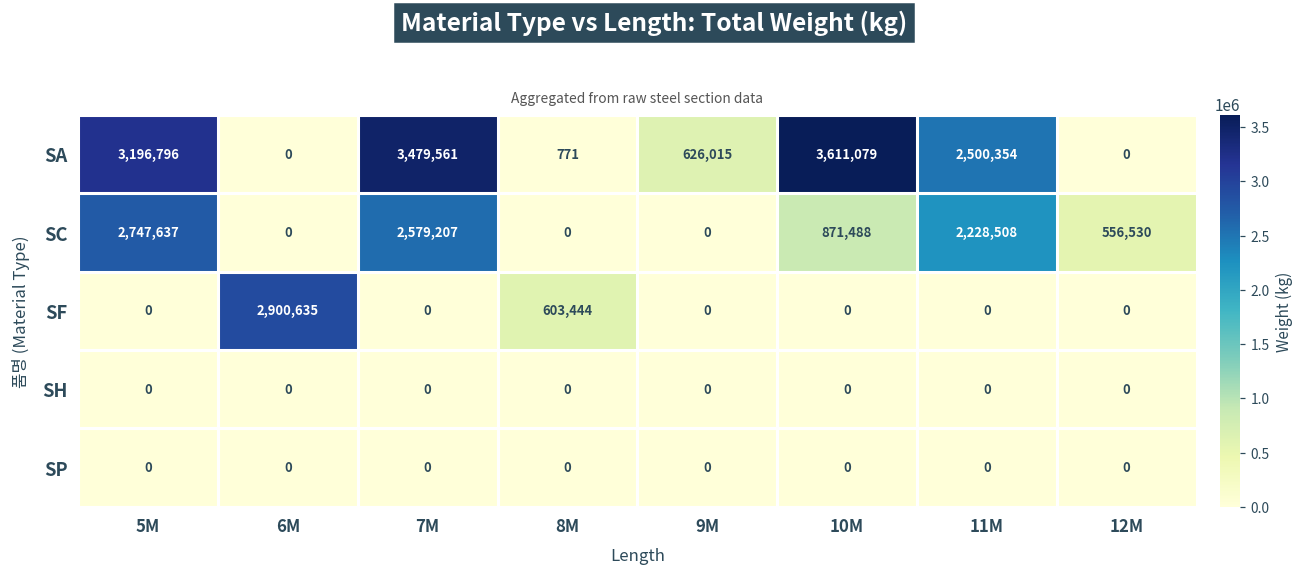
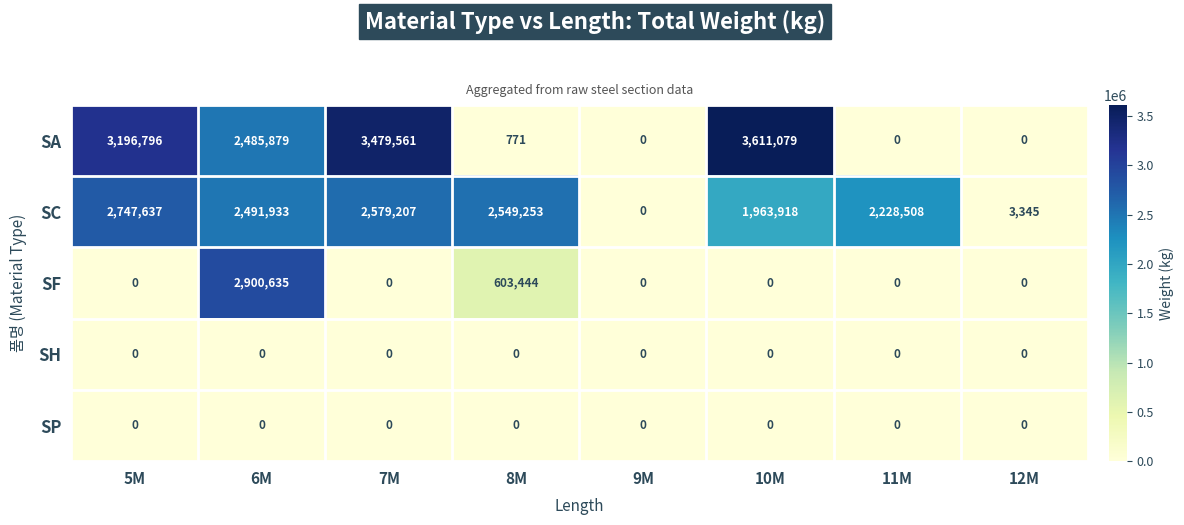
  {
    "SA": {
      "5M": "3,196,796",
-     "6M": "0",
+     "6M": "2,485,879",
      "7M": "3,479,561",
      "8M": "771",
-     "9M": "626,015",
+     "9M": "0",
      "10M": "3,611,079",
-     "11M": "2,500,354",
+     "11M": "0",
      "12M": "0"
    },
    "SC": {
      "5M": "2,747,637",
-     "6M": "0",
+     "6M": "2,491,933",
      "7M": "2,579,207",
-     "8M": "0",
+     "8M": "2,549,253",
      "9M": "0",
-     "10M": "871,488",
+     "10M": "1,963,918",
      "11M": "2,228,508",
-     "12M": "556,530"
+     "12M": "3,345"
    },
    "SF": {
      "5M": "0",
      "6M": "2,900,635",
      "7M": "0",
      "8M": "603,444",
      "9M": "0",
      "10M": "0",
      "11M": "0",
      "12M": "0"
    },
    "SH": {
      "5M": "0",
      "6M": "0",
      "7M": "0",
      "8M": "0",
      "9M": "0",
      "10M": "0",
      "11M": "0",
      "12M": "0"
    },
    "SP": {
      "5M": "0",
      "6M": "0",
      "7M": "0",
      "8M": "0",
      "9M": "0",
      "10M": "0",
      "11M": "0",
      "12M": "0"
    }
  }
